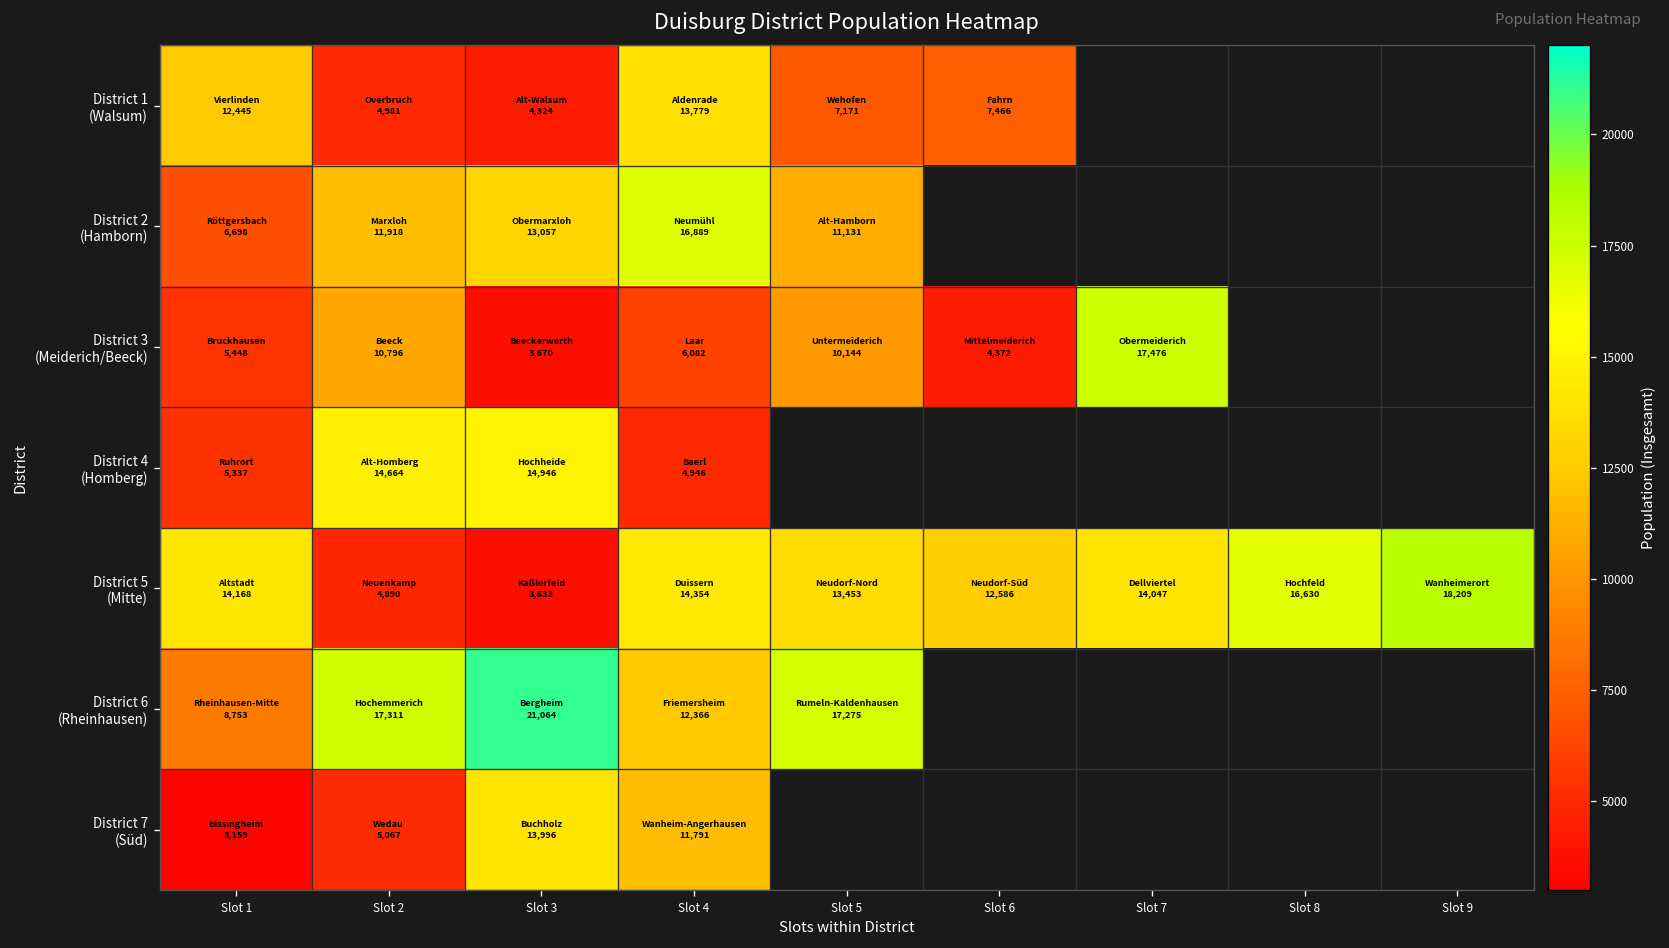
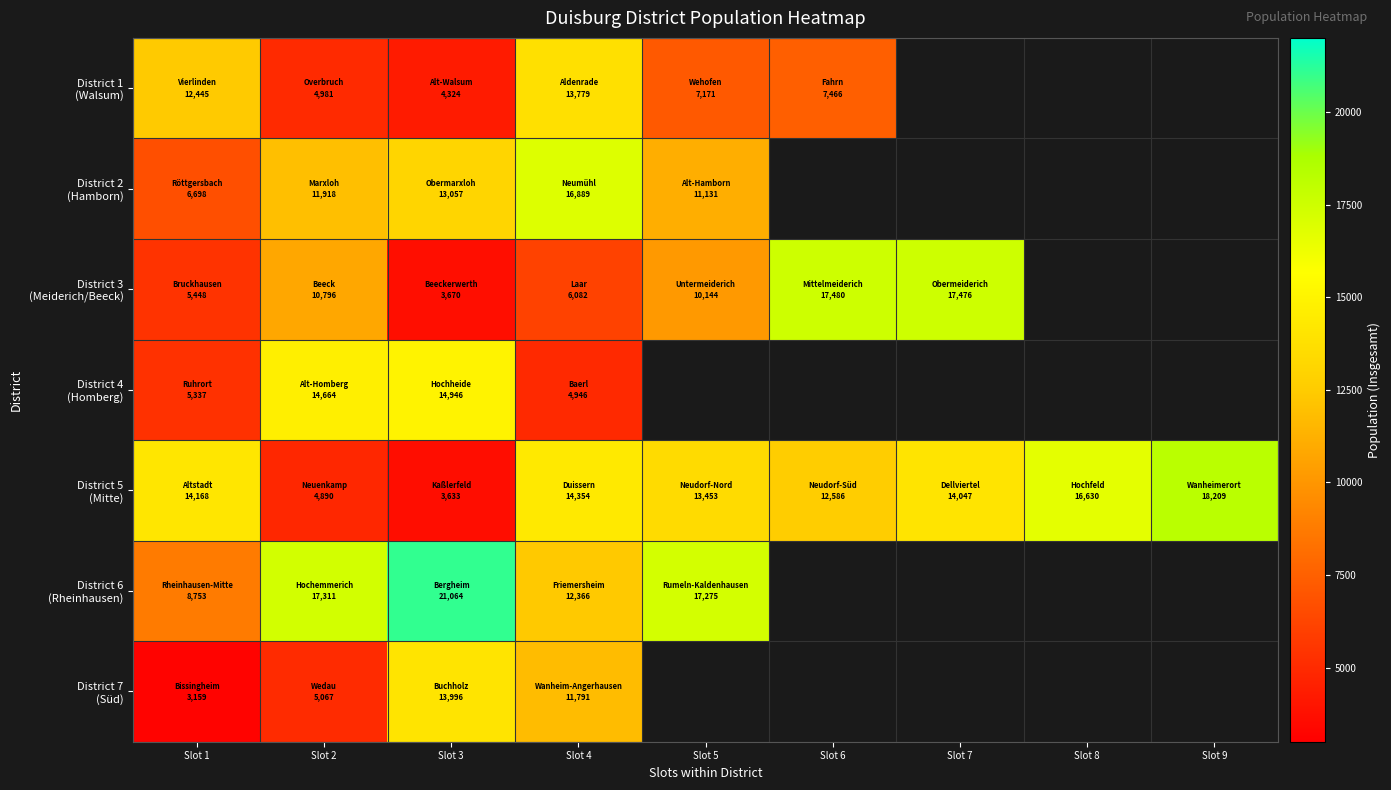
  {
    "District 1 (Walsum)": {
      "Slot 1": "12,445",
      "Slot 2": "4,981",
      "Slot 3": "4,324",
      "Slot 4": "13,779",
      "Slot 5": "7,171",
      "Slot 6": "7,466"
    },
    "District 2 (Hamborn)": {
      "Slot 1": "6,698",
      "Slot 2": "11,918",
      "Slot 3": "13,057",
      "Slot 4": "16,889",
      "Slot 5": "11,131"
    },
    "District 3 (Meiderich/Beeck)": {
      "Slot 1": "5,448",
      "Slot 2": "10,796",
      "Slot 3": "3,670",
      "Slot 4": "6,082",
      "Slot 5": "10,144",
-     "Slot 6": "4,372",
+     "Slot 6": "17,480",
      "Slot 7": "17,476"
    },
    "District 4 (Homberg)": {
      "Slot 1": "5,337",
      "Slot 2": "14,664",
      "Slot 3": "14,946",
      "Slot 4": "4,946"
    },
    "District 5 (Mitte)": {
      "Slot 1": "14,168",
      "Slot 2": "4,890",
      "Slot 3": "3,633",
      "Slot 4": "14,354",
      "Slot 5": "13,453",
      "Slot 6": "12,586",
      "Slot 7": "14,047",
      "Slot 8": "16,630",
      "Slot 9": "18,209"
    },
    "District 6 (Rheinhausen)": {
      "Slot 1": "8,753",
      "Slot 2": "17,311",
      "Slot 3": "21,064",
      "Slot 4": "12,366",
      "Slot 5": "17,275"
    },
    "District 7 (Süd)": {
      "Slot 1": "3,159",
      "Slot 2": "5,067",
      "Slot 3": "13,996",
      "Slot 4": "11,791"
    }
  }
